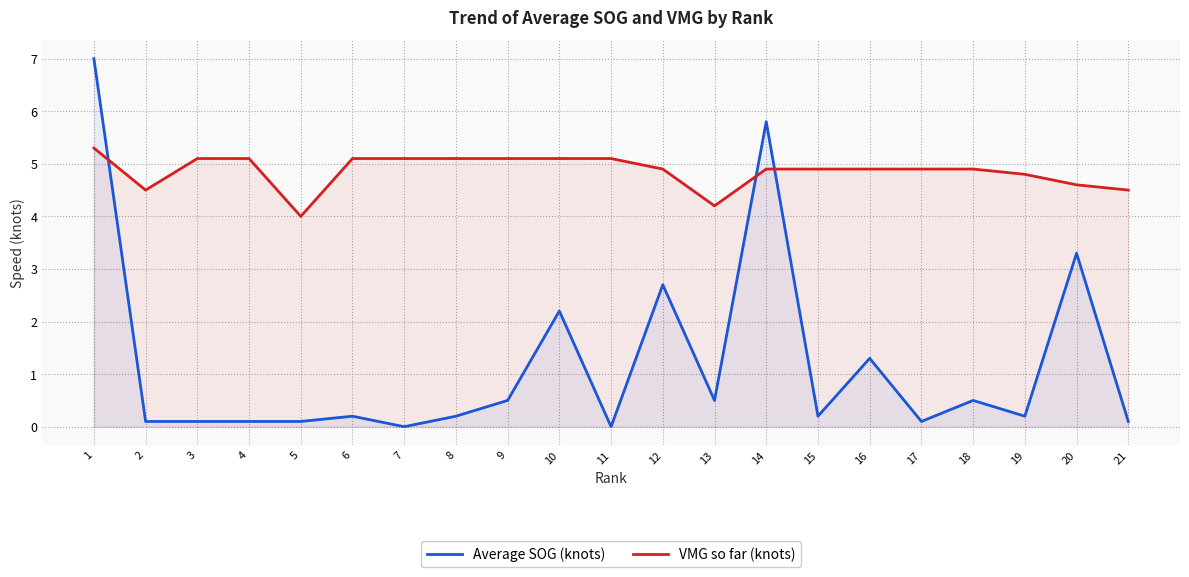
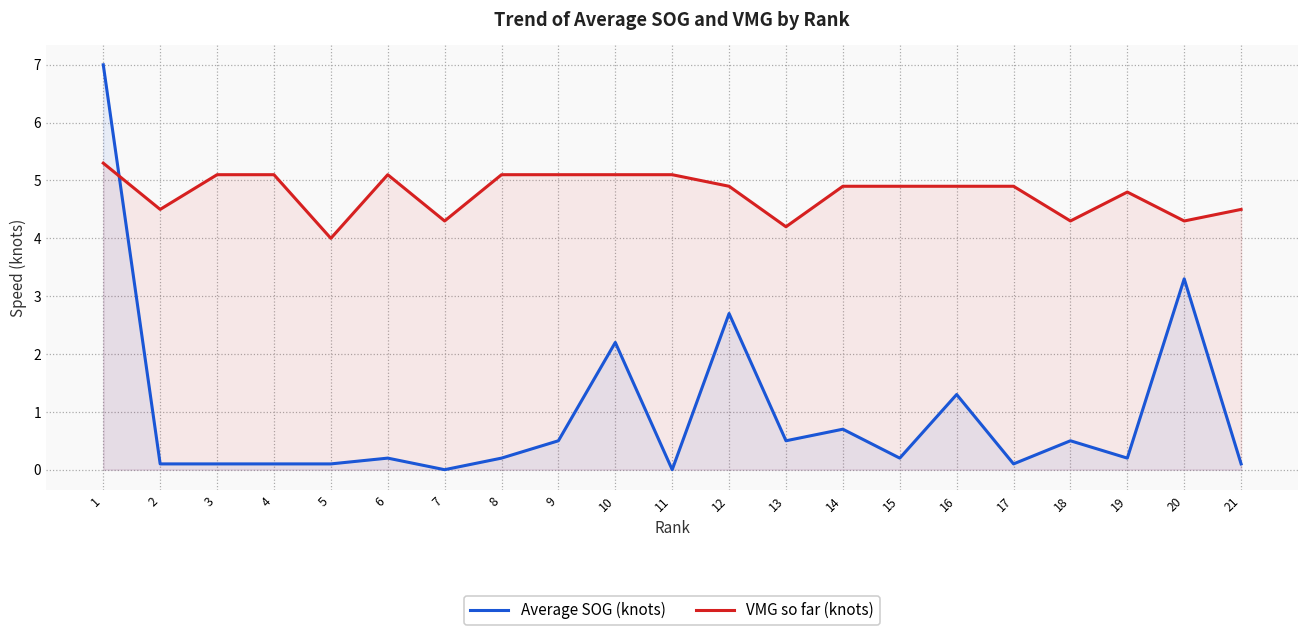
  {
    "Average SOG (knots)": {
      "1": 7.0,
      "2": 0.1,
      "3": 0.1,
      "4": 0.1,
      "5": 0.1,
      "6": 0.2,
      "7": 0.0,
      "8": 0.2,
      "9": 0.5,
      "10": 2.2,
      "11": 0.0,
      "12": 2.7,
      "13": 0.5,
-     "14": 5.8,
+     "14": 0.7,
      "15": 0.2,
      "16": 1.3,
      "17": 0.1,
      "18": 0.5,
      "19": 0.2,
      "20": 3.3,
      "21": 0.1
    },
    "VMG so far (knots)": {
      "1": 5.3,
      "2": 4.5,
      "3": 5.1,
      "4": 5.1,
      "5": 4.0,
      "6": 5.1,
-     "7": 5.1,
+     "7": 4.3,
      "8": 5.1,
      "9": 5.1,
      "10": 5.1,
      "11": 5.1,
      "12": 4.9,
      "13": 4.2,
      "14": 4.9,
      "15": 4.9,
      "16": 4.9,
      "17": 4.9,
-     "18": 4.9,
+     "18": 4.3,
      "19": 4.8,
-     "20": 4.6,
+     "20": 4.3,
      "21": 4.5
    }
  }
